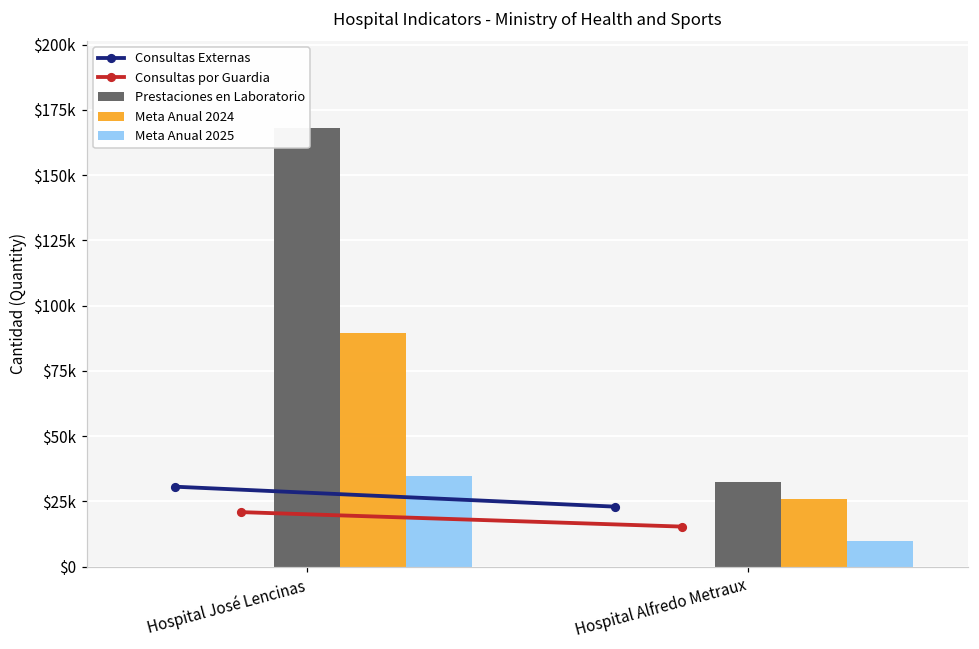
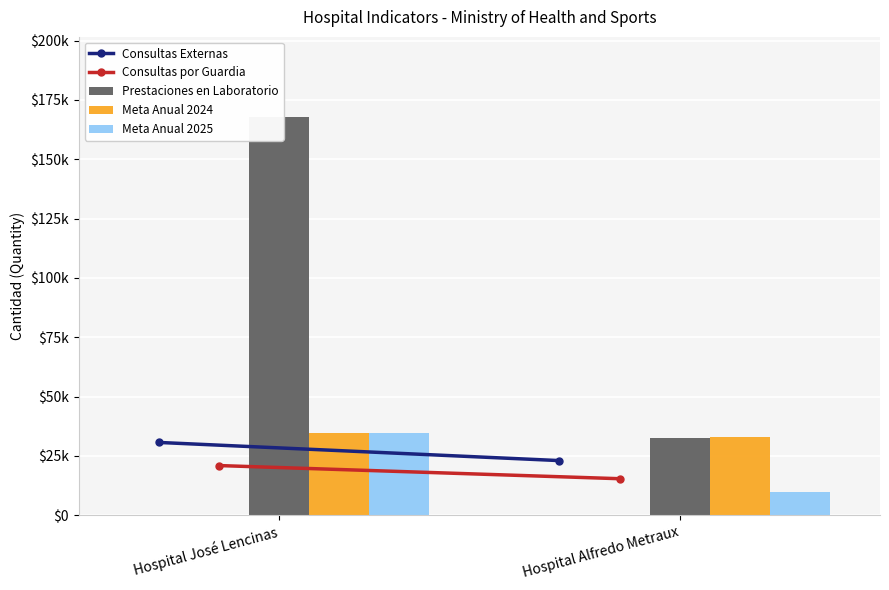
  {
    "Prestaciones en Laboratorio": {
      "Hospital Alfredo Metraux": "$33000"
    },
    "Meta Anual 2024": {
-     "Hospital José Lencinas": "$89000",
-     "Hospital Alfredo Metraux": "$26000"
+     "Hospital José Lencinas": "$35000",
+     "Hospital Alfredo Metraux": "$33000"
    },
    "Meta Anual 2025": {
      "Hospital José Lencinas": "$35000",
      "Hospital Alfredo Metraux": "$10000"
    }
  }
